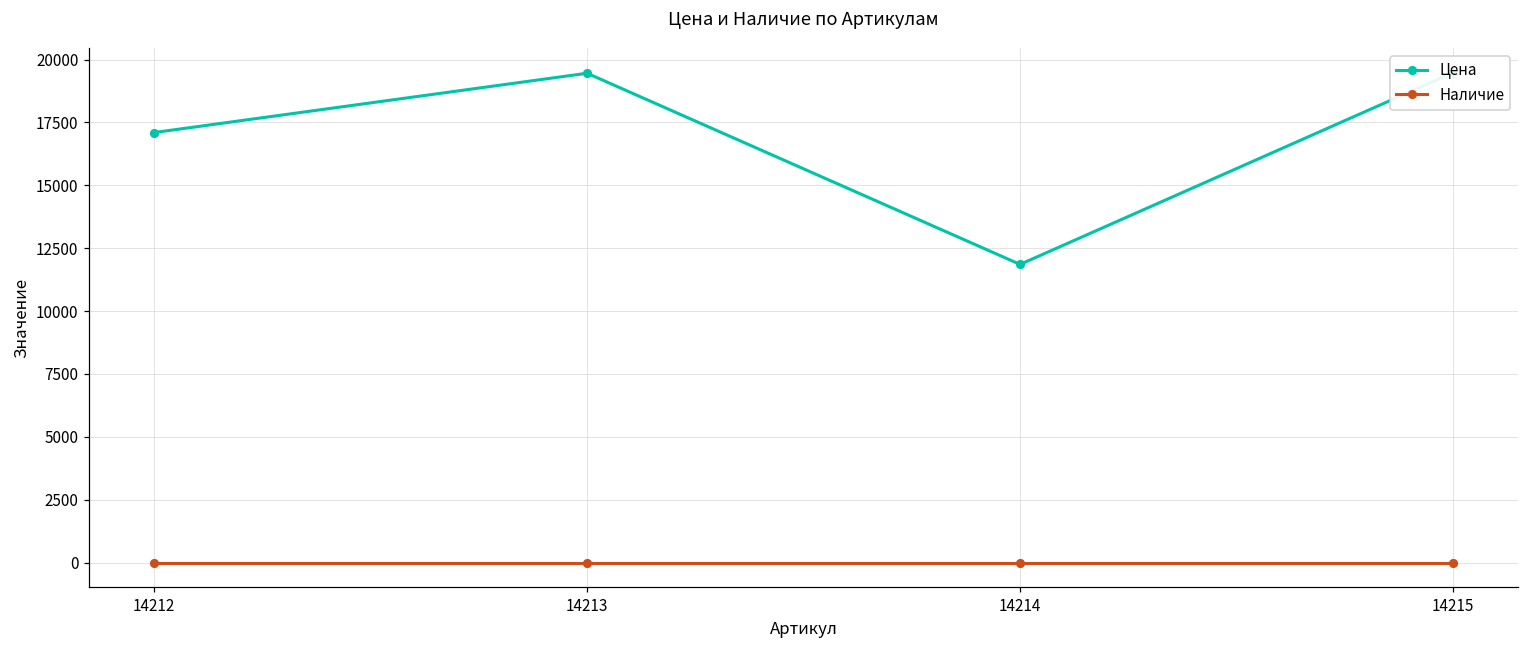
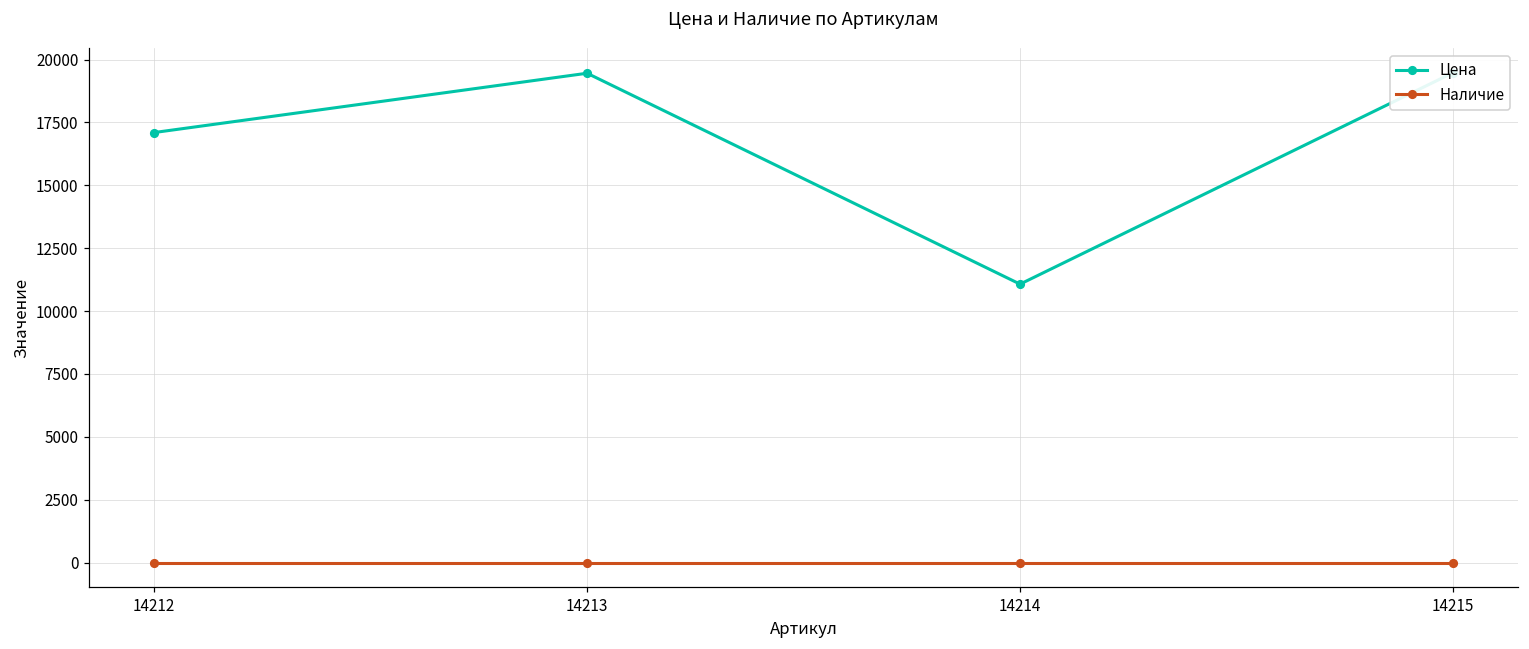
  {
    "Цена": {
      "14212": 17100,
      "14213": 19500,
-     "14214": 11900
+     "14214": 11100
    },
    "Наличие": {
      "14212": 0,
      "14213": 0,
      "14214": 0,
      "14215": 0
    }
  }
